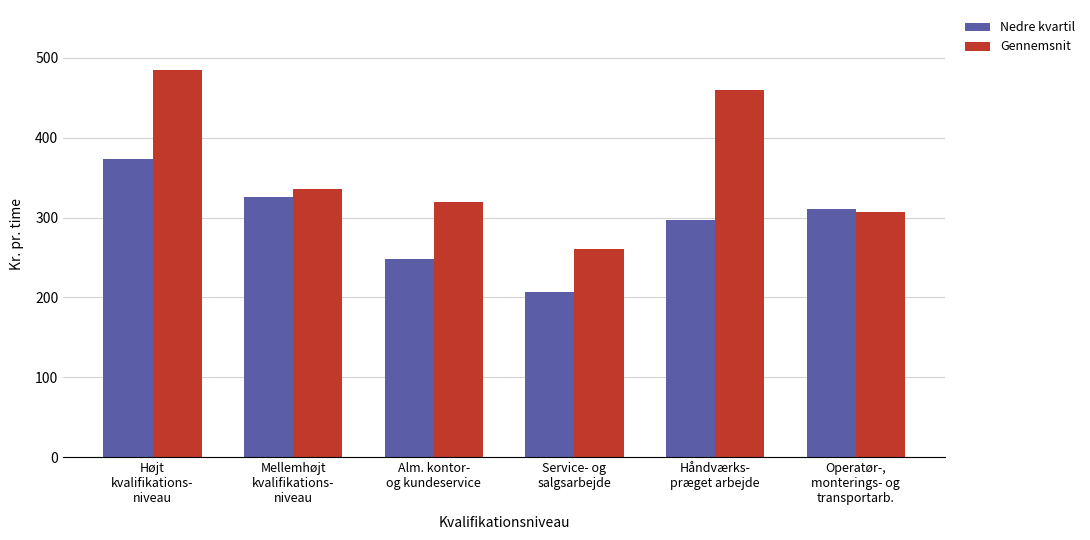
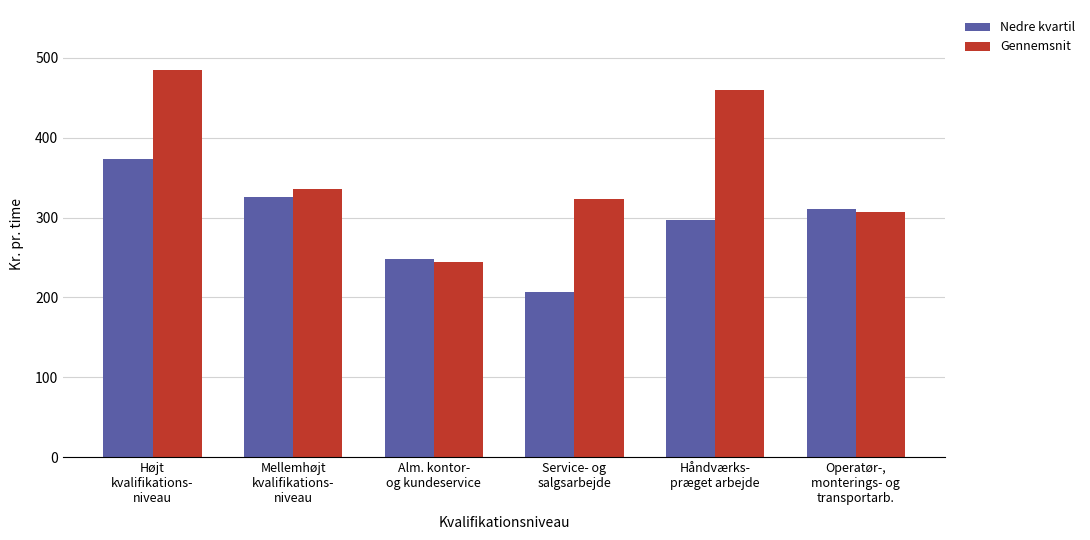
  {
    "Nedre kvartil": {
      "Højt kvalifikations- niveau": 370,
      "Mellemhøjt kvalifikations- niveau": 330,
      "Alm. kontor- og kundeservice": 250,
      "Service- og salgsarbejde": 210,
      "Håndværks- præget arbejde": 300,
      "Operatør-, monterings- og transportarb.": 310
    },
    "Gennemsnit": {
      "Højt kvalifikations- niveau": 480,
      "Mellemhøjt kvalifikations- niveau": 340,
-     "Alm. kontor- og kundeservice": 320,
-     "Service- og salgsarbejde": 260,
+     "Alm. kontor- og kundeservice": 240,
+     "Service- og salgsarbejde": 320,
      "Håndværks- præget arbejde": 460,
      "Operatør-, monterings- og transportarb.": 310
    }
  }
